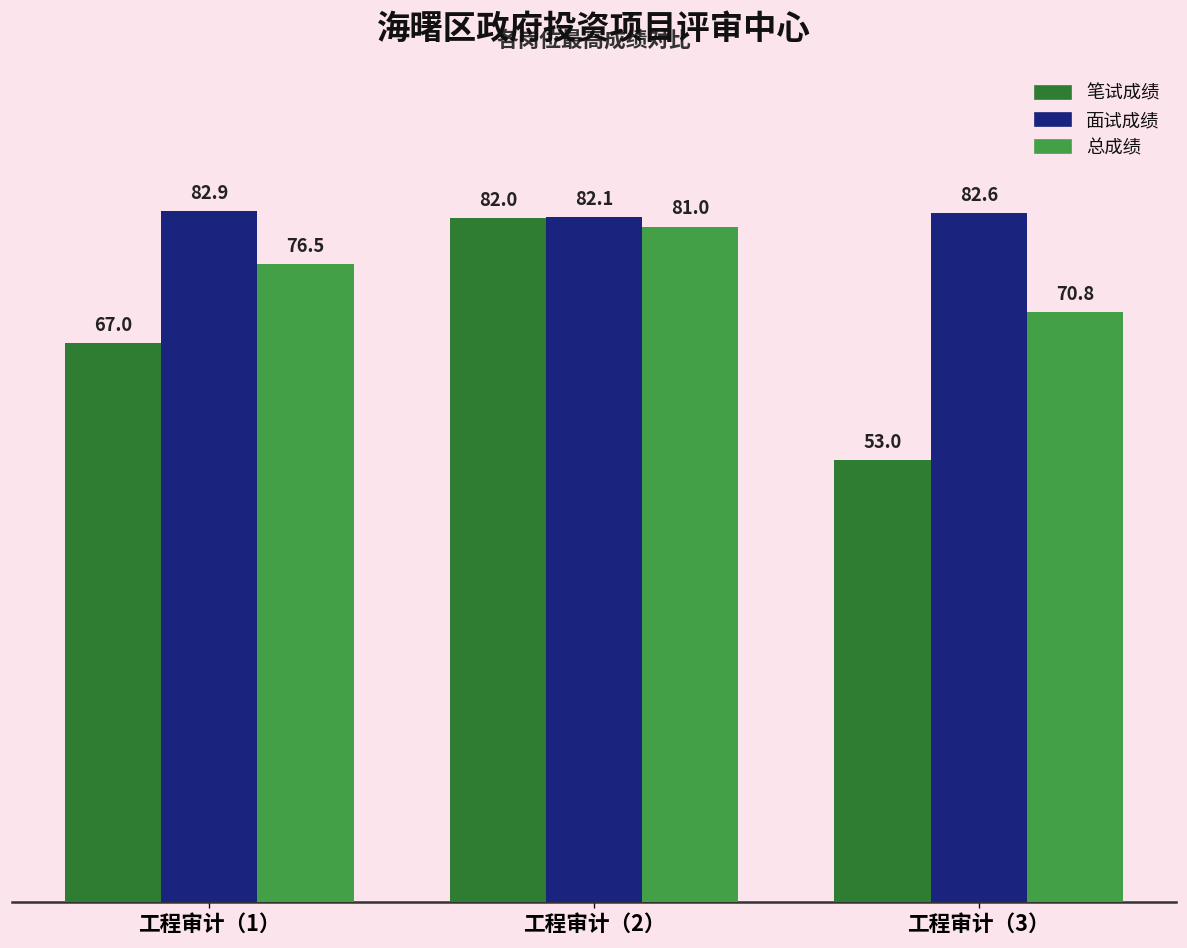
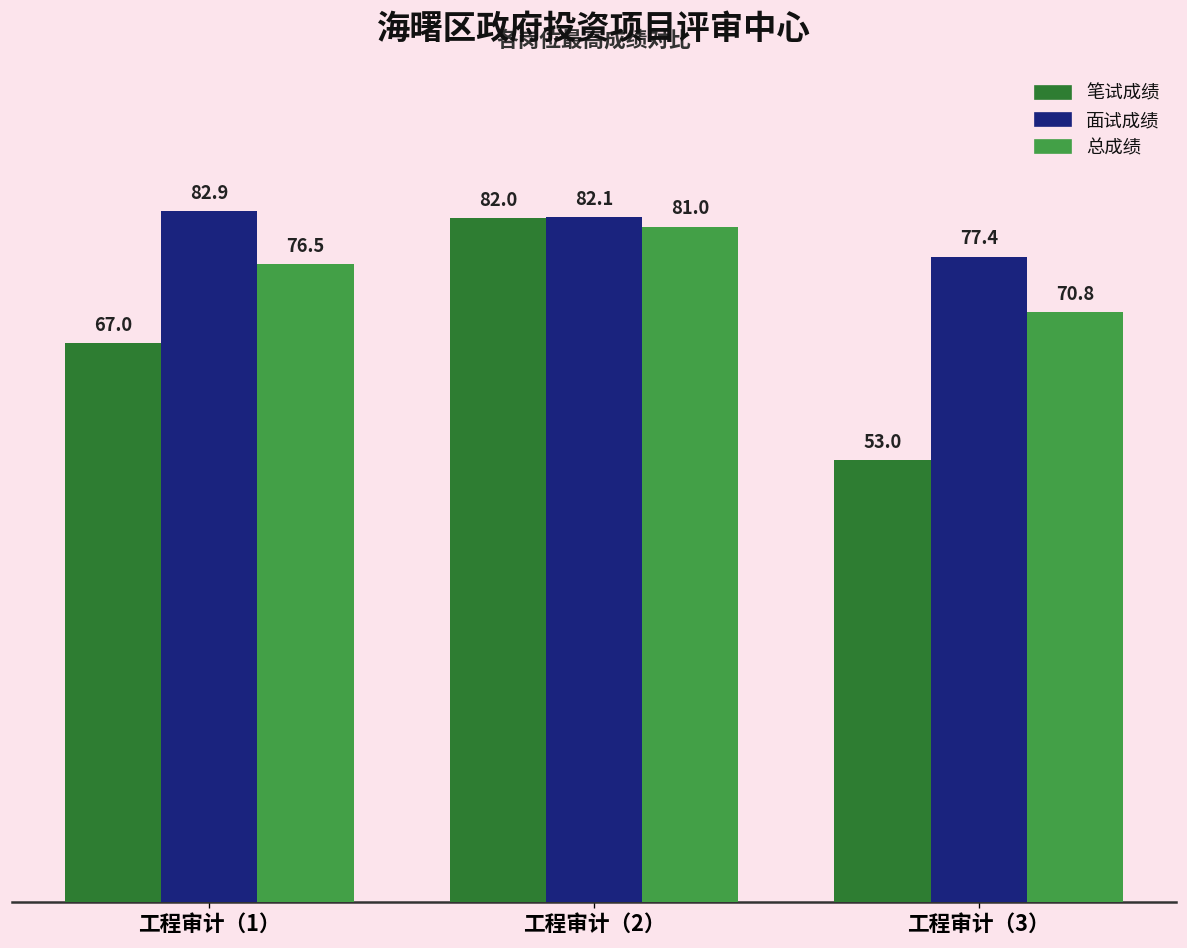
  {
    "面试成绩": {
      "工程审计（1）": 82.9,
      "工程审计（2）": 82.1,
-     "工程审计（3）": 82.6
+     "工程审计（3）": 77.4
    }
  }
